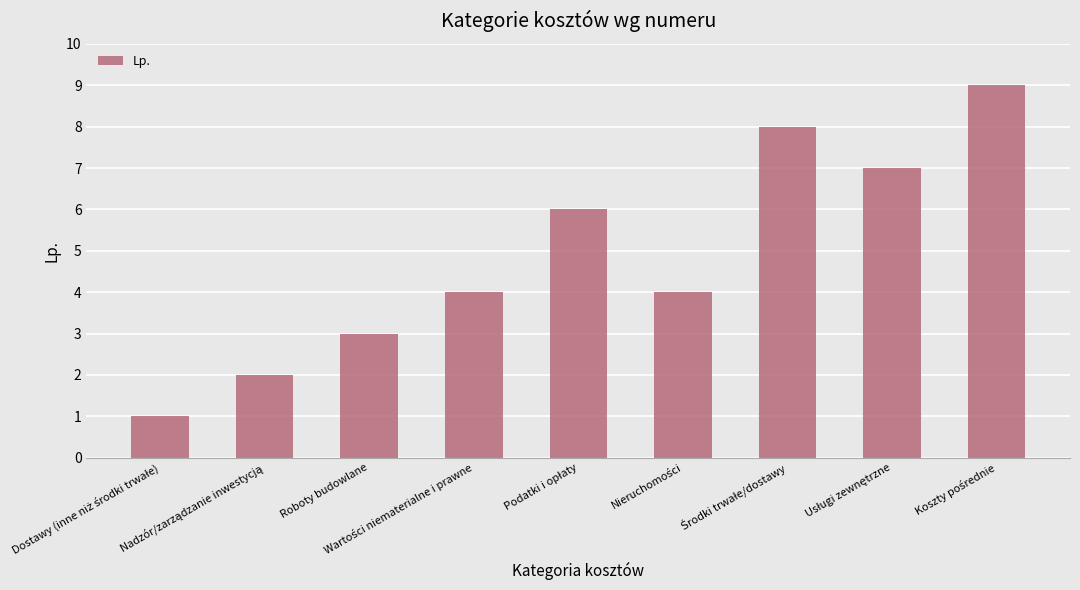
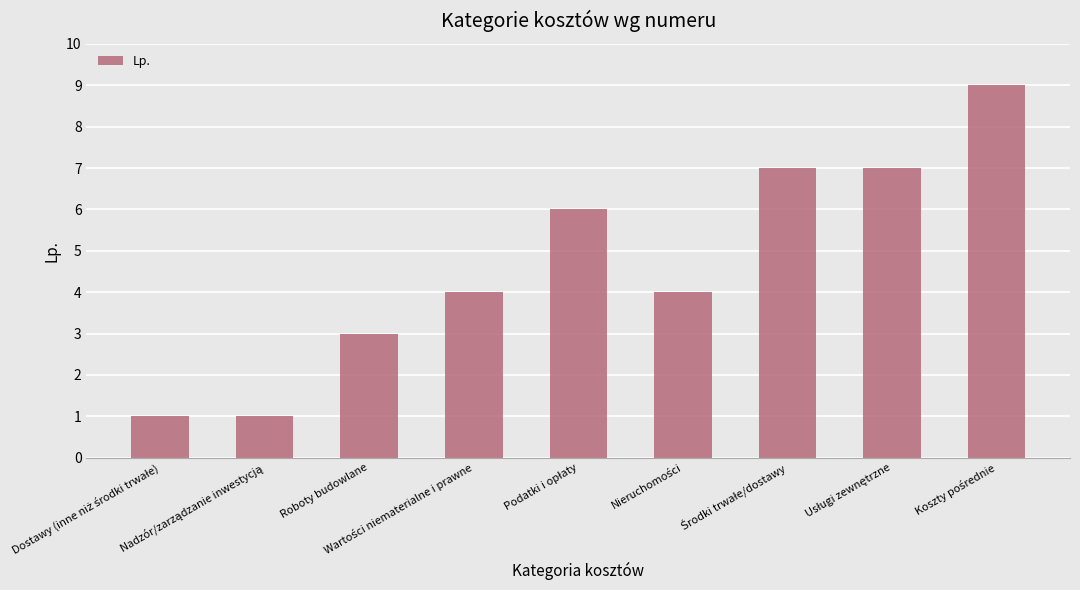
  {
    "Dostawy (inne niż środki trwałe)": 1,
-   "Nadzór/zarządzanie inwestycją": 2,
+   "Nadzór/zarządzanie inwestycją": 1,
    "Roboty budowlane": 3,
    "Wartości niematerialne i prawne": 4,
    "Podatki i opłaty": 6,
    "Nieruchomości": 4,
-   "Środki trwałe/dostawy": 8,
+   "Środki trwałe/dostawy": 7,
    "Usługi zewnętrzne": 7,
    "Koszty pośrednie": 9
  }
